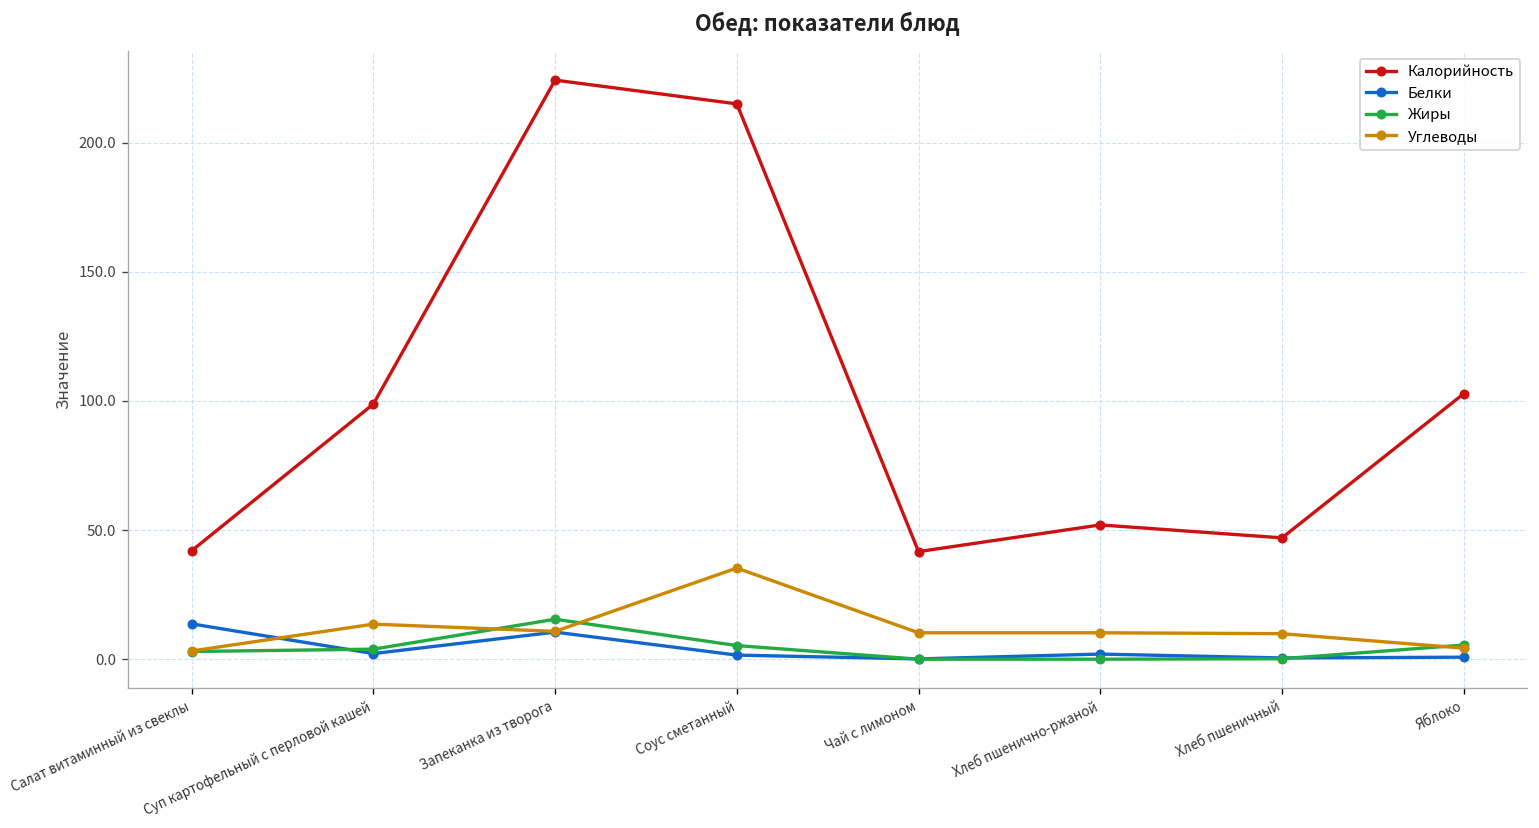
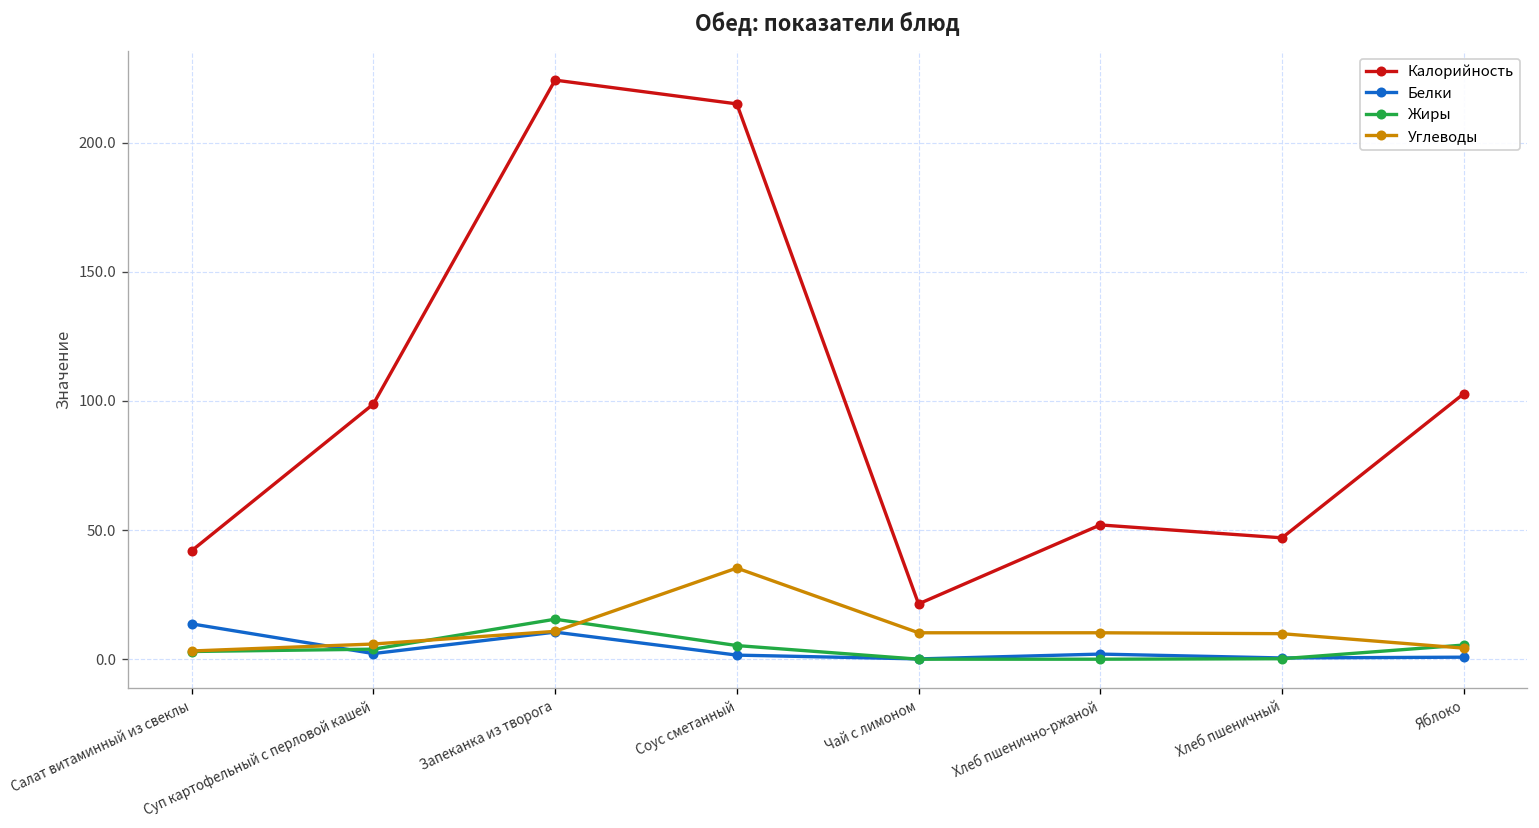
  {
    "Калорийность": {
      "Салат витаминный из свеклы": 42,
      "Суп картофельный с перловой кашей": 99,
      "Запеканка из творога": 224,
      "Соус сметанный": 215,
-     "Чай с лимоном": 42,
+     "Чай с лимоном": 21,
      "Хлеб пшенично-ржаной": 52,
      "Хлеб пшеничный": 47,
      "Яблоко": 103
    },
    "Белки": {
      "Салат витаминный из свеклы": 14,
      "Суп картофельный с перловой кашей": 2,
      "Соус сметанный": 2,
      "Хлеб пшенично-ржаной": 2,
      "Яблоко": 1
    },
    "Жиры": {
      "Суп картофельный с перловой кашей": 4,
      "Запеканка из творога": 16,
      "Соус сметанный": 5,
      "Хлеб пшенично-ржаной": 0,
      "Яблоко": 6
    },
    "Углеводы": {
-     "Суп картофельный с перловой кашей": 14,
+     "Суп картофельный с перловой кашей": 6,
      "Соус сметанный": 35,
      "Чай с лимоном": 10,
      "Хлеб пшенично-ржаной": 10,
      "Хлеб пшеничный": 10,
      "Яблоко": 4
    }
  }
